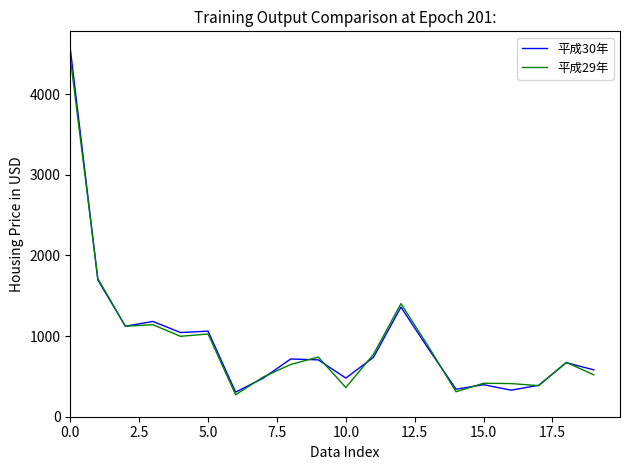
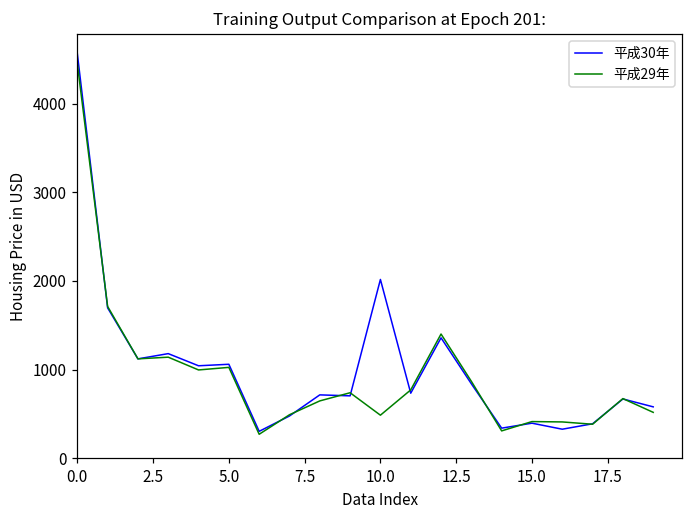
  {
    "平成30年": {
      "0.0": 4600,
      "5.0": 1100,
-     "10.0": 500
+     "10.0": 2000
    },
    "平成29年": {
      "0.0": 4500,
      "5.0": 1000,
-     "10.0": 400
+     "10.0": 500
    }
  }
